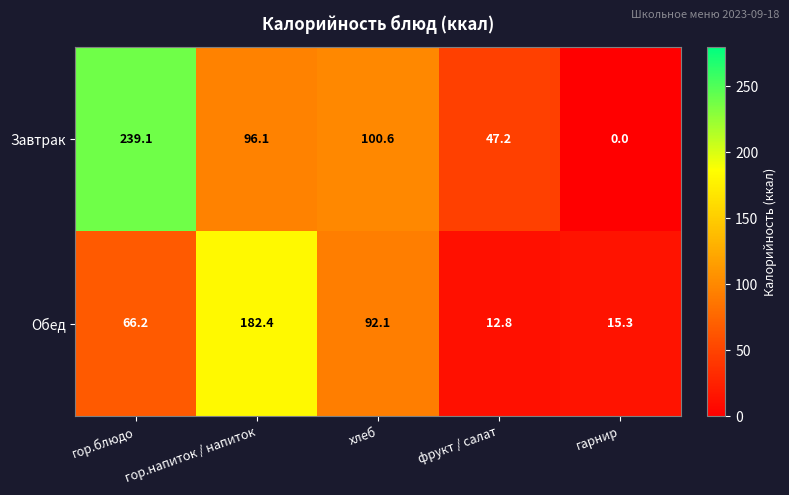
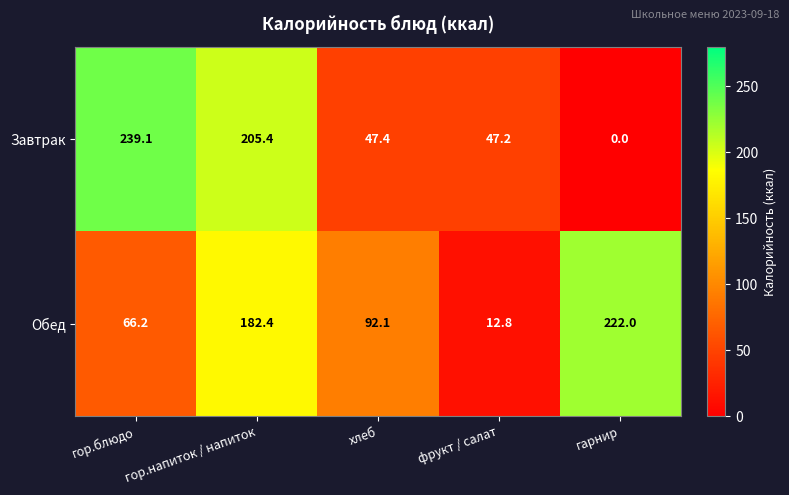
  {
    "Завтрак": {
      "гор.блюдо": 239.1,
-     "гор.напиток / напиток": 96.1,
-     "хлеб": 100.6,
+     "гор.напиток / напиток": 205.4,
+     "хлеб": 47.4,
      "фрукт / салат": 47.2,
      "гарнир": 0.0
    },
    "Обед": {
      "гор.блюдо": 66.2,
      "гор.напиток / напиток": 182.4,
      "хлеб": 92.1,
      "фрукт / салат": 12.8,
-     "гарнир": 15.3
+     "гарнир": 222.0
    }
  }
